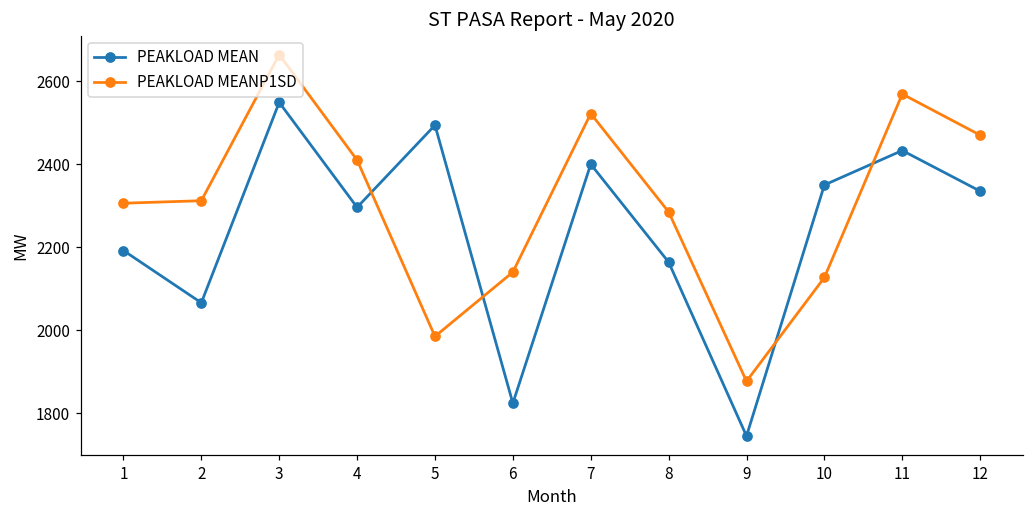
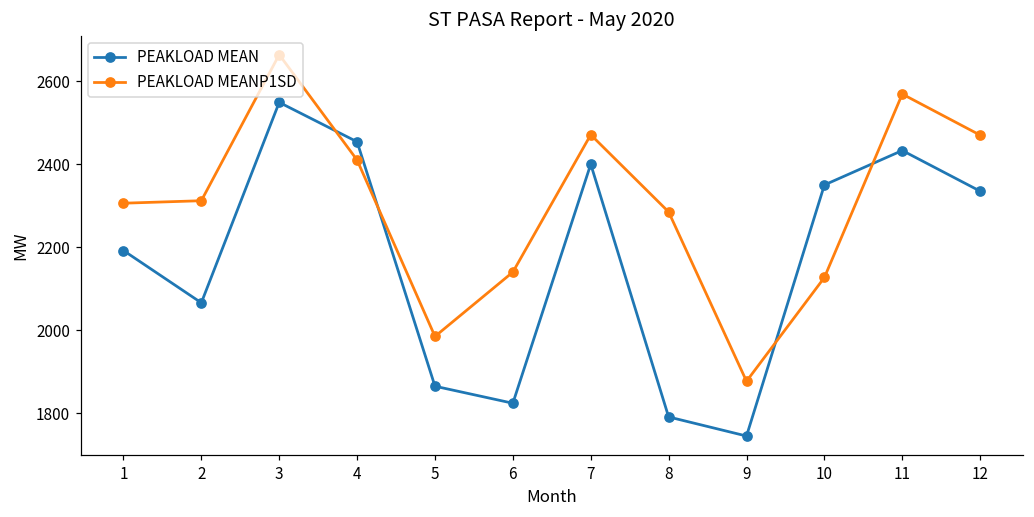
  {
    "PEAKLOAD MEAN": {
      "1": 2190,
      "2": 2070,
      "3": 2550,
-     "4": 2300,
-     "5": 2490,
+     "4": 2450,
+     "5": 1870,
      "6": 1820,
      "7": 2400,
-     "8": 2160,
+     "8": 1790,
      "9": 1750,
      "10": 2350,
      "11": 2430,
      "12": 2340
    },
    "PEAKLOAD MEANP1SD": {
      "1": 2310,
      "2": 2310,
      "4": 2410,
      "5": 1990,
      "6": 2140,
-     "7": 2520,
+     "7": 2470,
      "8": 2290,
      "9": 1880,
      "10": 2130,
      "11": 2570,
      "12": 2470
    }
  }
